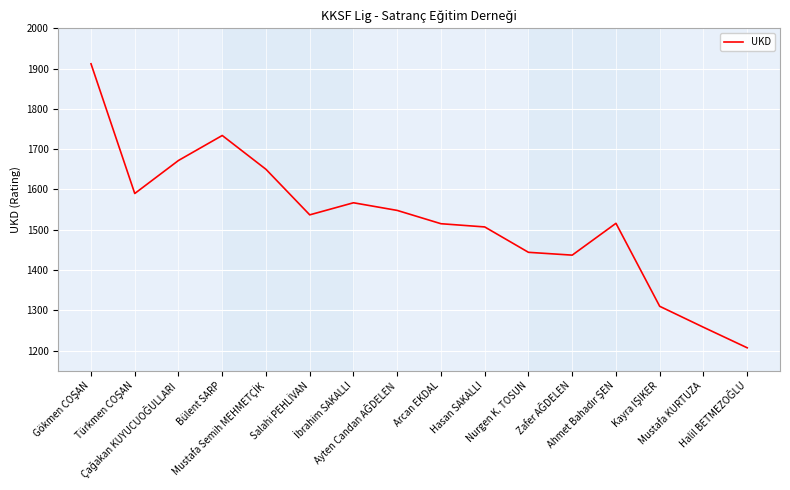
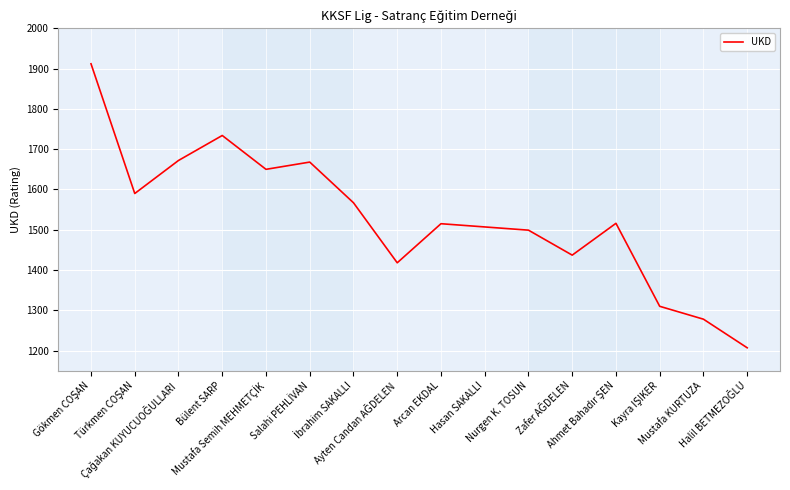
  {
    "Gökmen COŞAN": 1910,
    "Türkmen COŞAN": 1590,
    "Çağakan KUYUCUOĞULLARI": 1670,
    "Bülent SARP": 1730,
    "Mustafa Semih MEHMETÇİK": 1650,
-   "Salahi PEHLİVAN": 1540,
+   "Salahi PEHLİVAN": 1670,
    "İbrahim SAKALLI": 1570,
-   "Ayten Candan AĞDELEN": 1550,
+   "Ayten Candan AĞDELEN": 1420,
    "Arcan EKDAL": 1520,
    "Hasan SAKALLI": 1510,
-   "Nurgen K. TOSUN": 1440,
+   "Nurgen K. TOSUN": 1500,
    "Zafer AĞDELEN": 1440,
    "Ahmet Bahadır ŞEN": 1520,
    "Kayra IŞIKER": 1310,
-   "Mustafa KURTUZA": 1260,
+   "Mustafa KURTUZA": 1280,
    "Halil BETMEZOĞLU": 1210
  }
